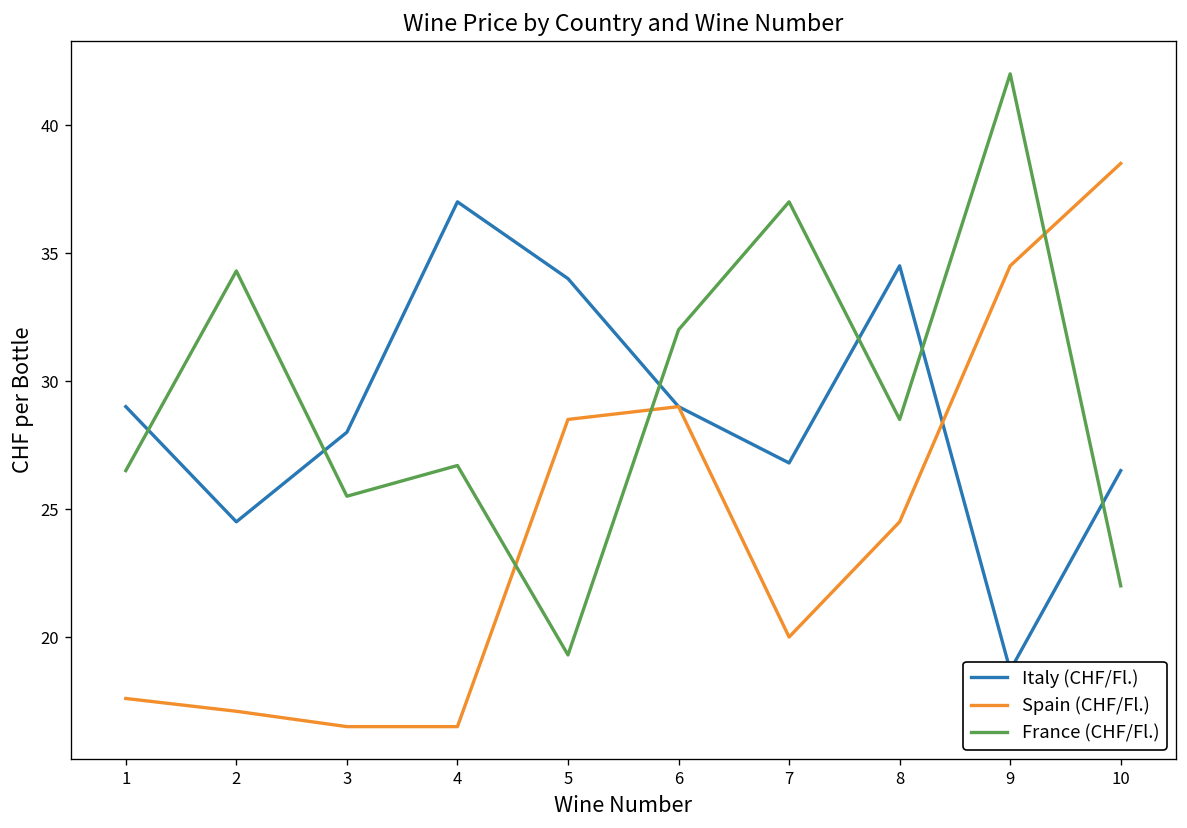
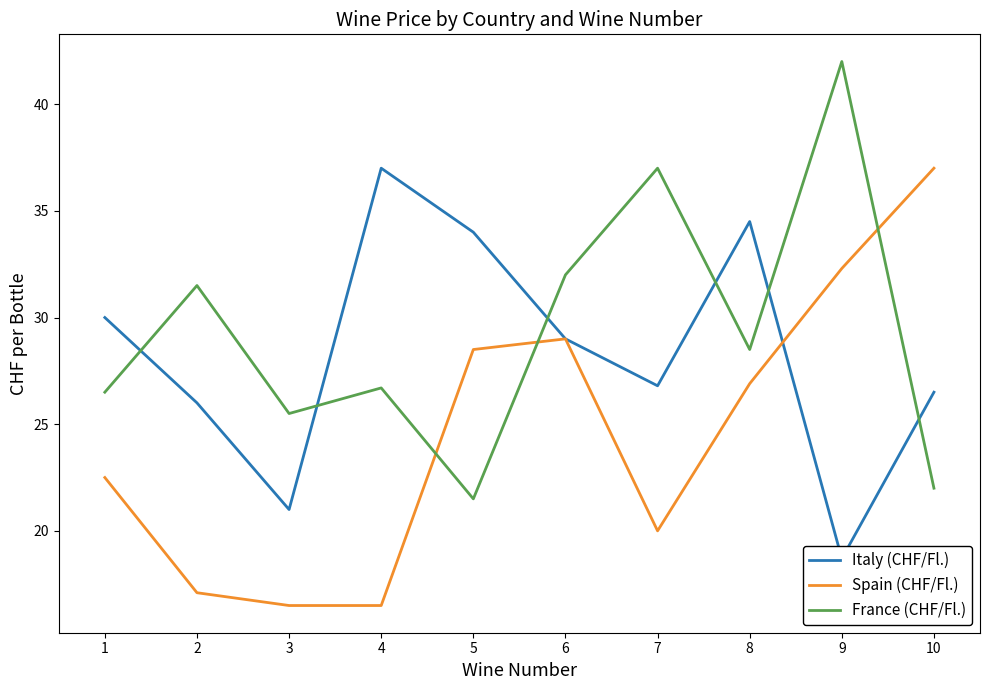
  {
    "Italy (CHF/Fl.)": {
-     "1": 29,
-     "2": 24.5,
-     "3": 28,
+     "1": 30,
+     "2": 26.0,
+     "3": 21,
      "4": 37.0,
      "5": 34.0,
      "7": 26.8,
      "8": 34.5,
      "10": 26.5
    },
    "Spain (CHF/Fl.)": {
-     "1": 17.6,
+     "1": 22.5,
      "2": 17.1,
      "3": 16.5,
      "4": 16.5,
      "5": 28.5,
      "7": 20.0,
-     "8": 24.5,
-     "9": 34.5,
-     "10": 38.5
+     "8": 26.9,
+     "9": 32.3,
+     "10": 37.0
    },
    "France (CHF/Fl.)": {
      "1": 26.5,
-     "2": 34.3,
+     "2": 31.5,
      "3": 25.5,
      "4": 26.7,
-     "5": 19.3,
+     "5": 21.5,
      "6": 32.0,
      "7": 37.0,
      "8": 28.5,
      "9": 42.0,
      "10": 22.0
    }
  }
